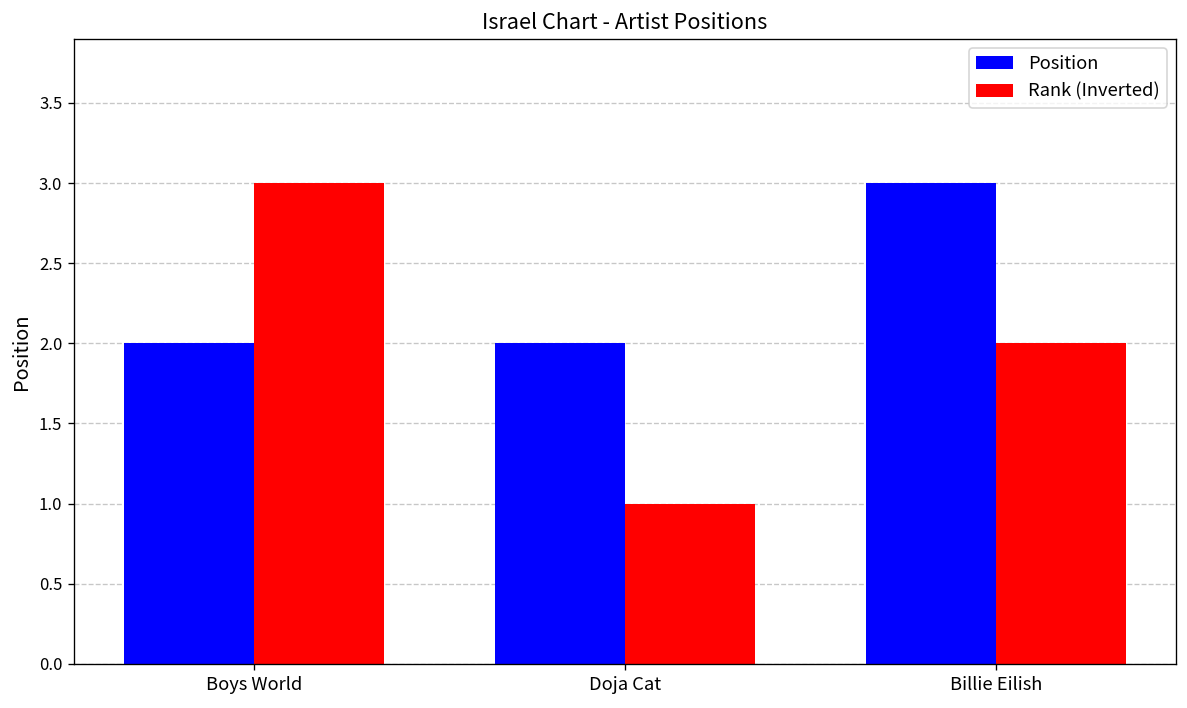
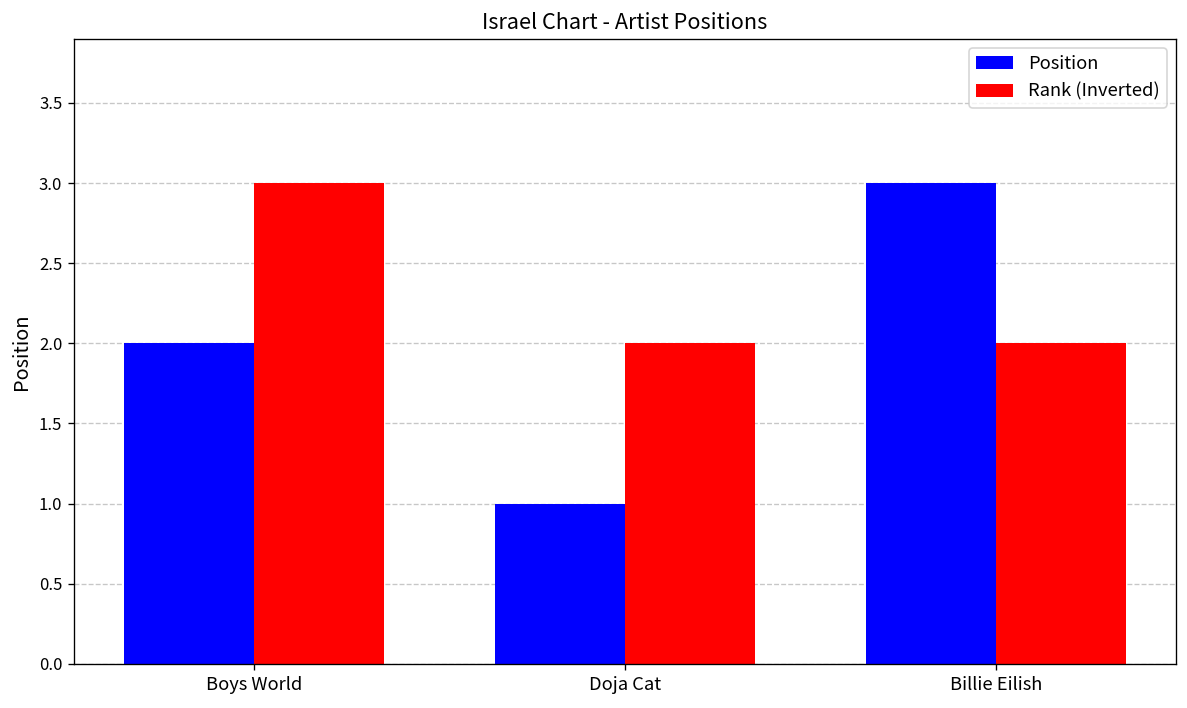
  {
    "Position": {
      "Boys World": 2,
-     "Doja Cat": 2,
+     "Doja Cat": 1,
      "Billie Eilish": 3
    },
    "Rank (Inverted)": {
      "Boys World": 3,
-     "Doja Cat": 1,
+     "Doja Cat": 2,
      "Billie Eilish": 2
    }
  }
